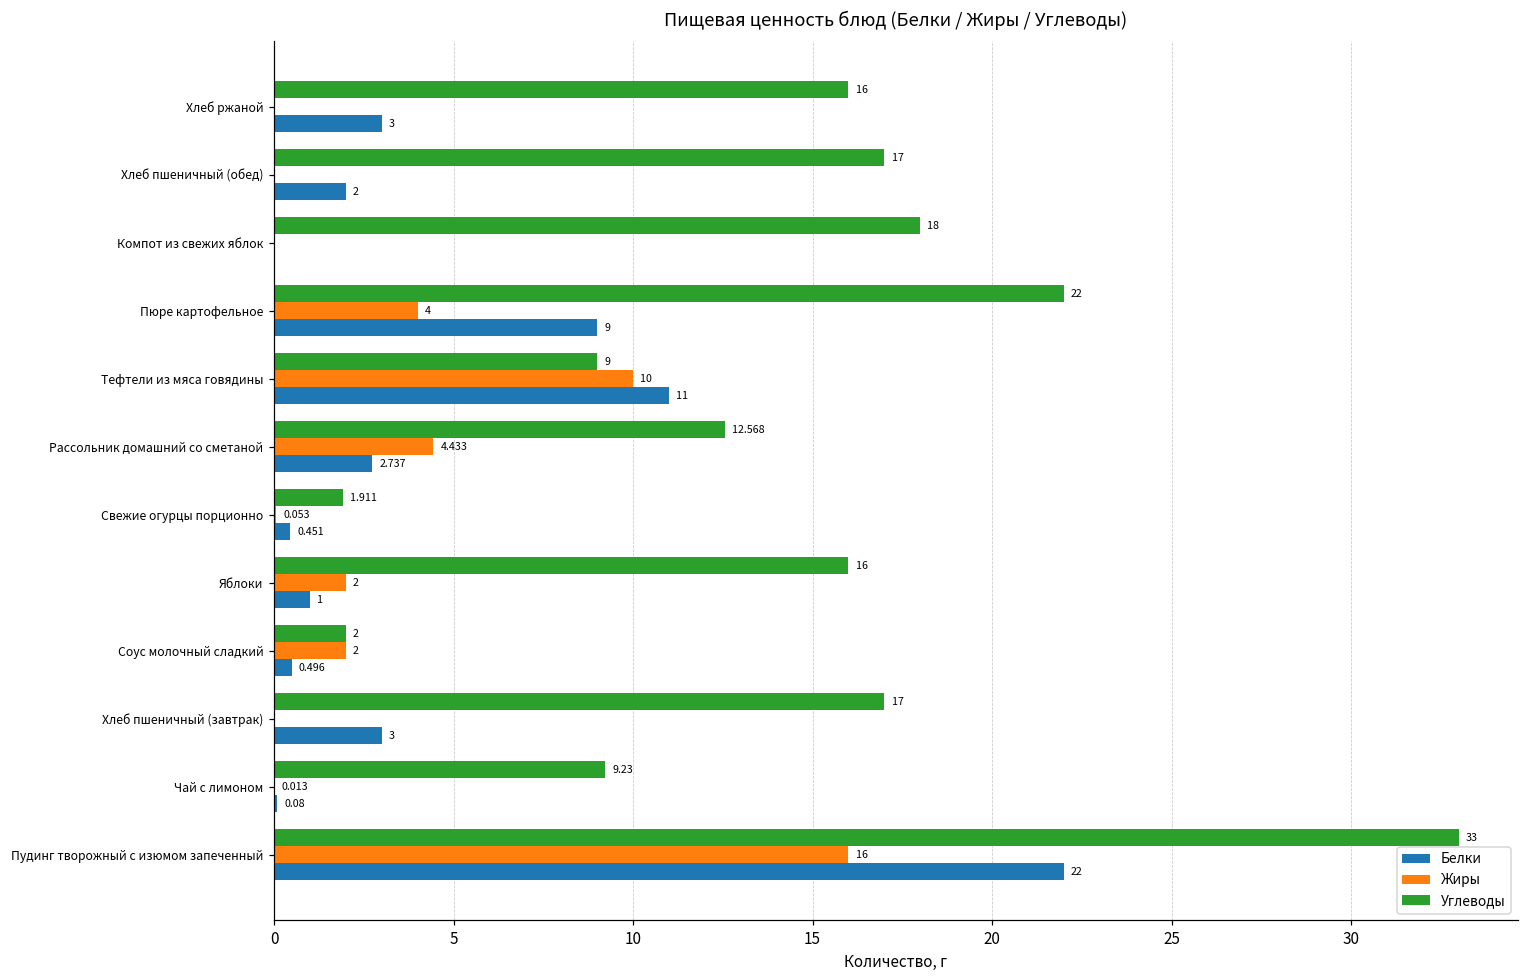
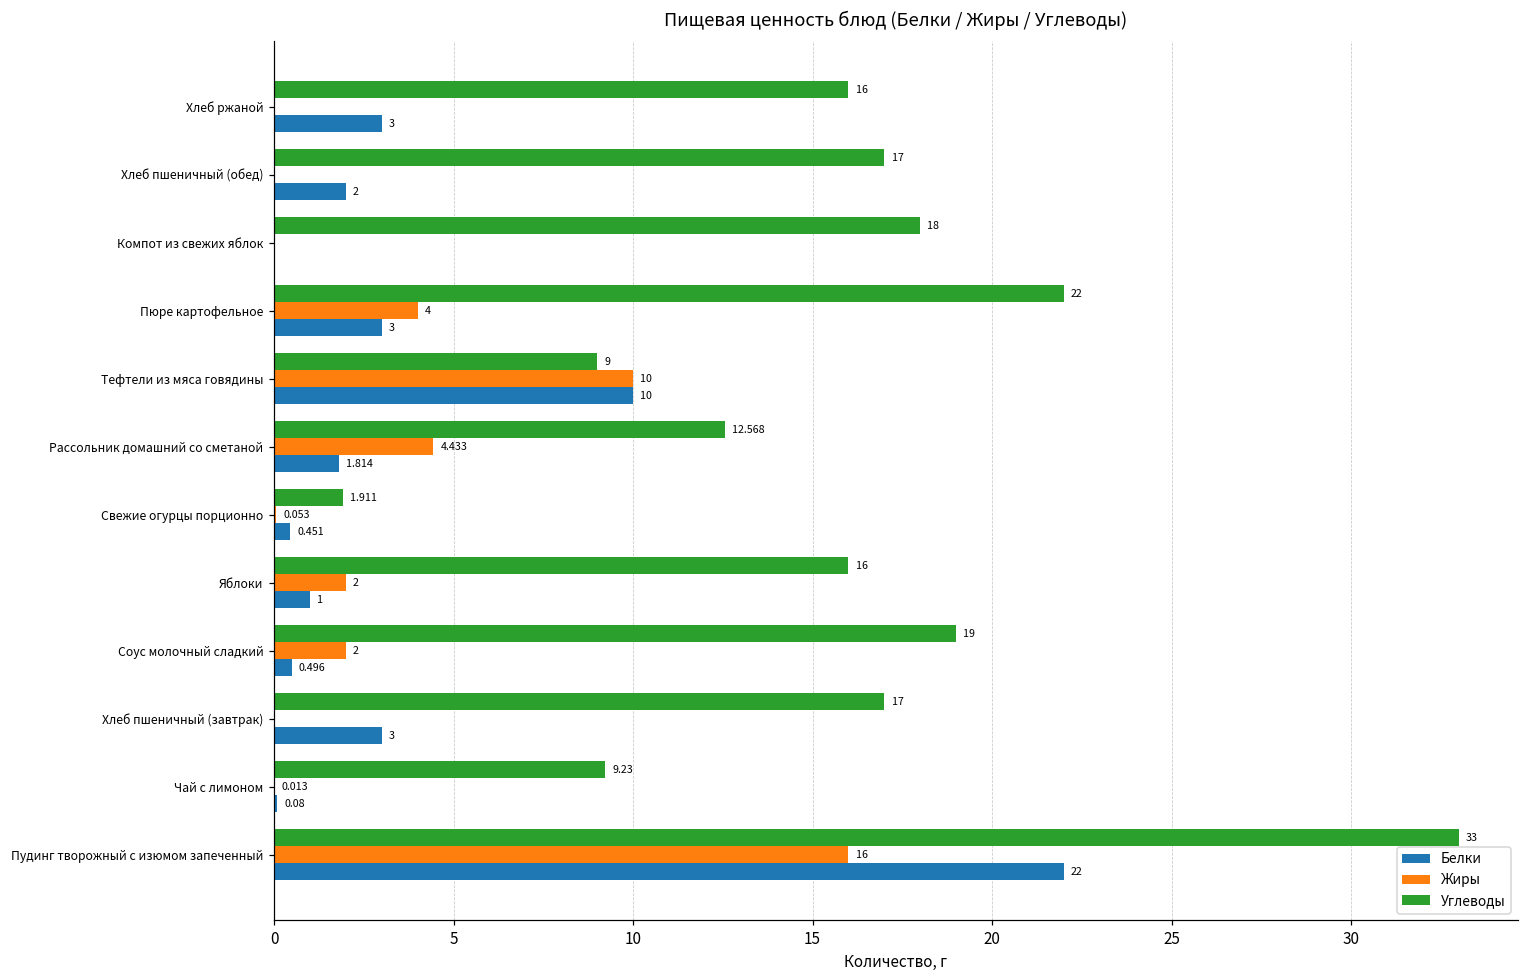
  {
    "Белки": {
      "Хлеб ржаной": 3,
      "Хлеб пшеничный (обед)": 2,
-     "Пюре картофельное": 9,
-     "Тефтели из мяса говядины": 11,
-     "Рассольник домашний со сметаной": 2.737,
+     "Пюре картофельное": 3,
+     "Тефтели из мяса говядины": 10,
+     "Рассольник домашний со сметаной": 1.814,
      "Свежие огурцы порционно": 0.451,
      "Яблоки": 1,
      "Соус молочный сладкий": 0.496,
      "Хлеб пшеничный (завтрак)": 3,
      "Чай с лимоном": 0.08,
      "Пудинг творожный с изюмом запеченный": 22
    },
    "Жиры": {
      "Пюре картофельное": 4,
      "Тефтели из мяса говядины": 10,
      "Рассольник домашний со сметаной": 4.433,
      "Свежие огурцы порционно": 0.053,
      "Яблоки": 2,
      "Соус молочный сладкий": 2,
      "Чай с лимоном": 0.013,
      "Пудинг творожный с изюмом запеченный": 16
    },
    "Углеводы": {
      "Хлеб ржаной": 16,
      "Хлеб пшеничный (обед)": 17,
      "Компот из свежих яблок": 18,
      "Пюре картофельное": 22,
      "Тефтели из мяса говядины": 9,
      "Рассольник домашний со сметаной": 12.568,
      "Свежие огурцы порционно": 1.911,
      "Яблоки": 16,
-     "Соус молочный сладкий": 2,
+     "Соус молочный сладкий": 19,
      "Хлеб пшеничный (завтрак)": 17,
      "Чай с лимоном": 9.23,
      "Пудинг творожный с изюмом запеченный": 33
    }
  }
